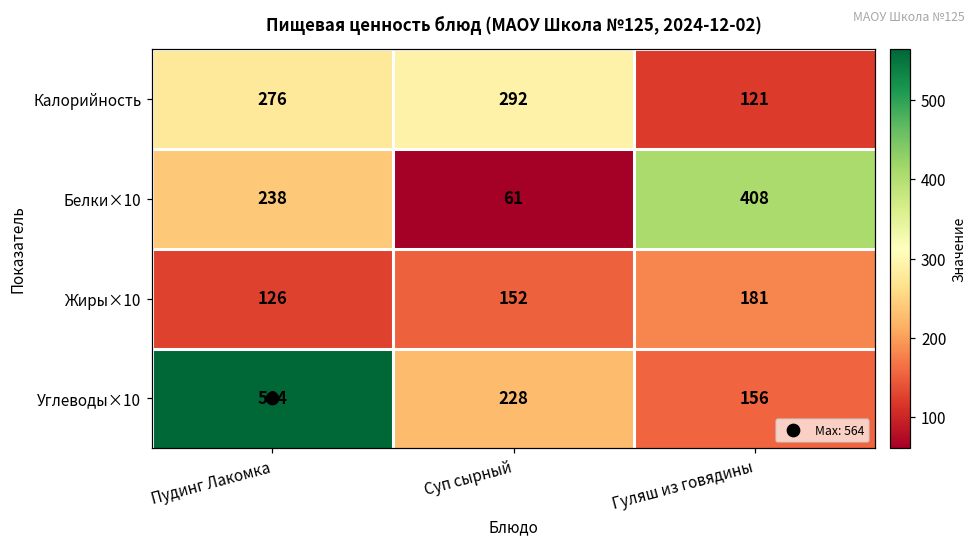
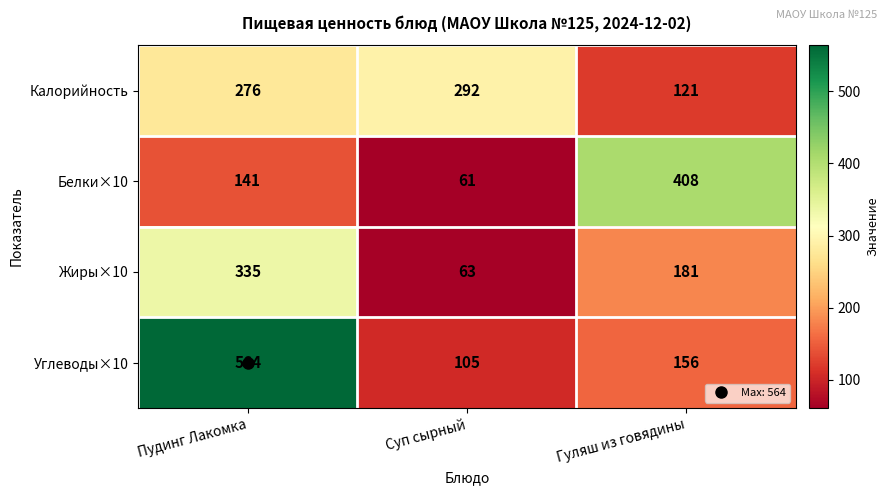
  {
    "Калорийность": {
      "Пудинг Лакомка": 276,
      "Суп сырный": 292,
      "Гуляш из говядины": 121
    },
    "Белки×10": {
-     "Пудинг Лакомка": 238,
+     "Пудинг Лакомка": 141,
      "Суп сырный": 61,
      "Гуляш из говядины": 408
    },
    "Жиры×10": {
-     "Пудинг Лакомка": 126,
-     "Суп сырный": 152,
+     "Пудинг Лакомка": 335,
+     "Суп сырный": 63,
      "Гуляш из говядины": 181
    },
    "Углеводы×10": {
-     "Суп сырный": 228,
+     "Суп сырный": 105,
      "Гуляш из говядины": 156
    }
  }
